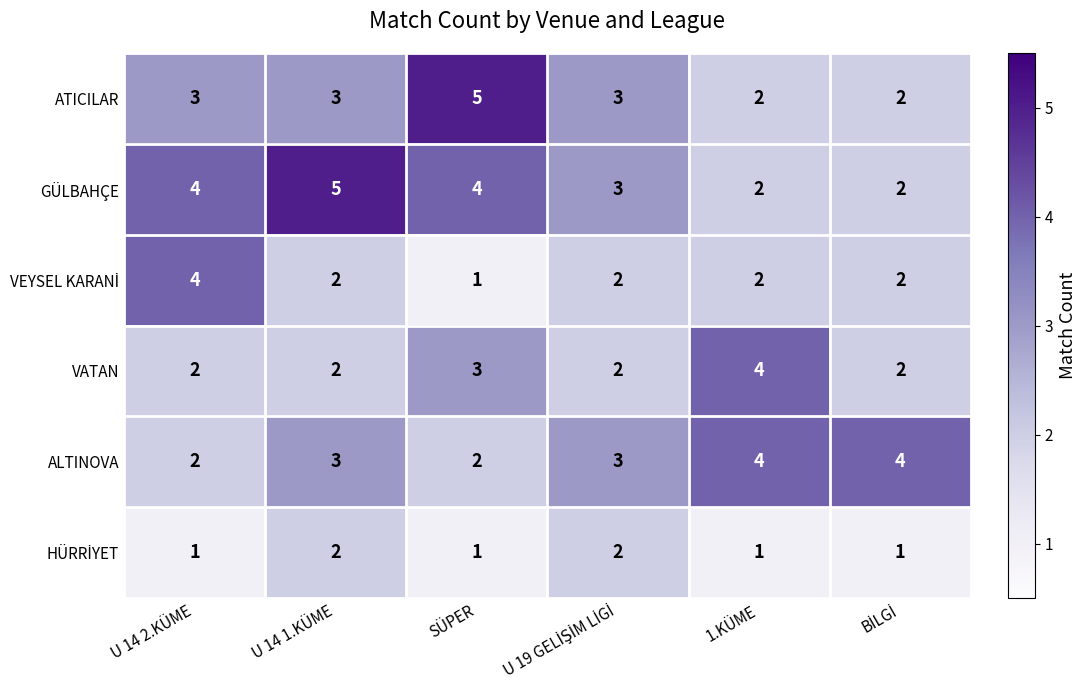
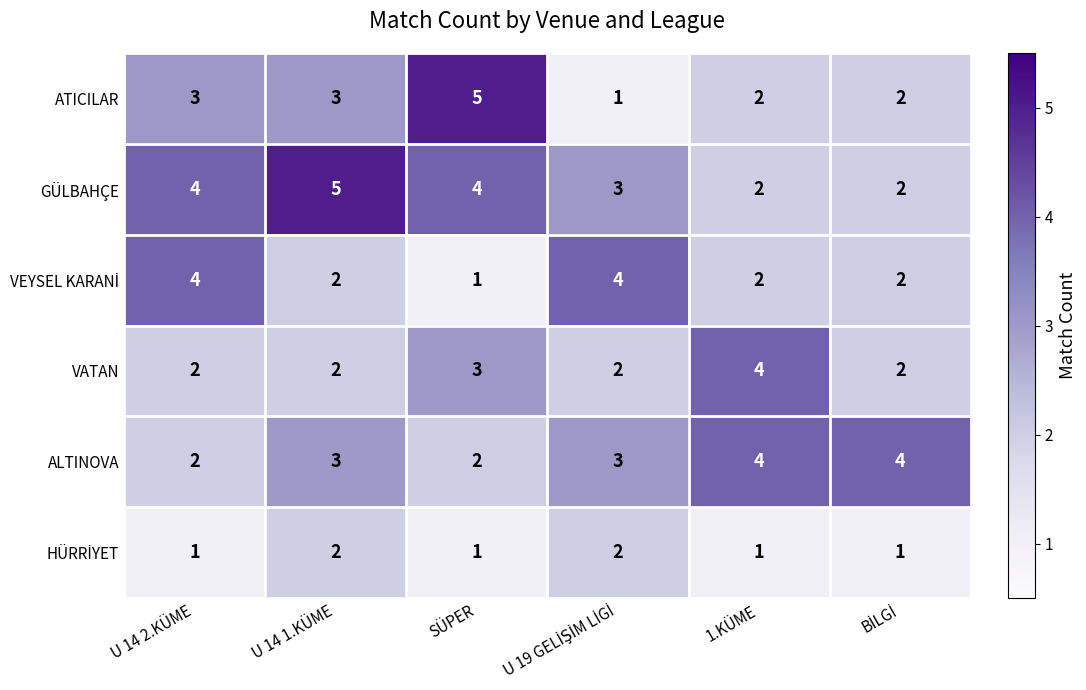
  {
    "ATICILAR": {
      "U 14 2.KÜME": 3,
      "U 14 1.KÜME": 3,
      "SÜPER": 5,
-     "U 19 GELİŞİM LİGİ": 3,
+     "U 19 GELİŞİM LİGİ": 1,
      "1.KÜME": 2,
      "BİLGİ": 2
    },
    "GÜLBAHÇE": {
      "U 14 2.KÜME": 4,
      "U 14 1.KÜME": 5,
      "SÜPER": 4,
      "U 19 GELİŞİM LİGİ": 3,
      "1.KÜME": 2,
      "BİLGİ": 2
    },
    "VEYSEL KARANİ": {
      "U 14 2.KÜME": 4,
      "U 14 1.KÜME": 2,
      "SÜPER": 1,
-     "U 19 GELİŞİM LİGİ": 2,
+     "U 19 GELİŞİM LİGİ": 4,
      "1.KÜME": 2,
      "BİLGİ": 2
    },
    "VATAN": {
      "U 14 2.KÜME": 2,
      "U 14 1.KÜME": 2,
      "SÜPER": 3,
      "U 19 GELİŞİM LİGİ": 2,
      "1.KÜME": 4,
      "BİLGİ": 2
    },
    "ALTINOVA": {
      "U 14 2.KÜME": 2,
      "U 14 1.KÜME": 3,
      "SÜPER": 2,
      "U 19 GELİŞİM LİGİ": 3,
      "1.KÜME": 4,
      "BİLGİ": 4
    },
    "HÜRRİYET": {
      "U 14 2.KÜME": 1,
      "U 14 1.KÜME": 2,
      "SÜPER": 1,
      "U 19 GELİŞİM LİGİ": 2,
      "1.KÜME": 1,
      "BİLGİ": 1
    }
  }
